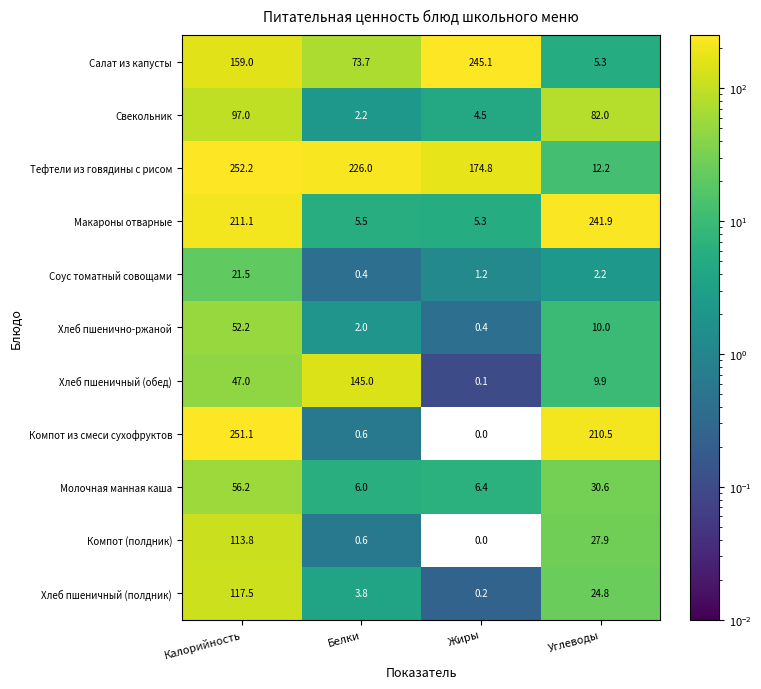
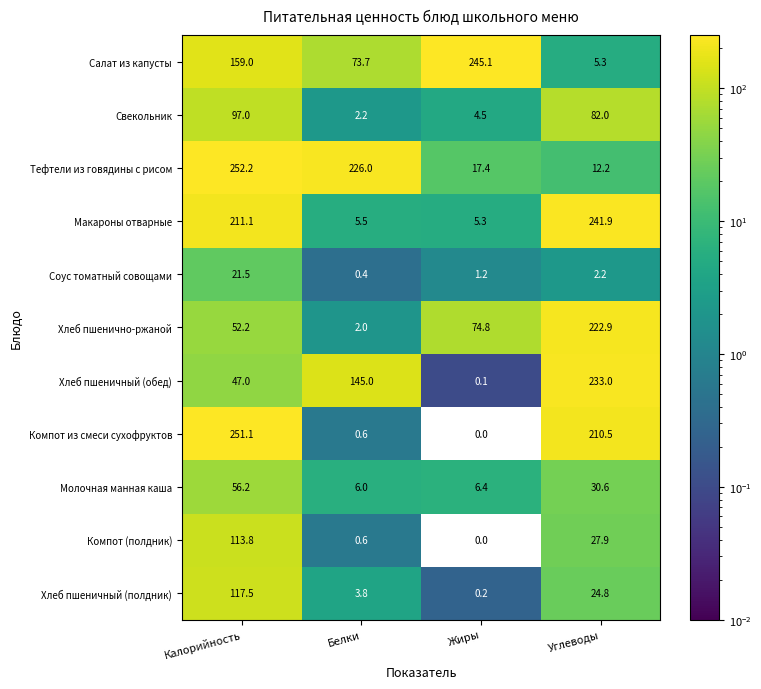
  {
    "Салат из капусты": {
      "Калорийность": 159.0,
      "Белки": 73.7,
      "Жиры": 245.1,
      "Углеводы": 5.3
    },
    "Свекольник": {
      "Калорийность": 97.0,
      "Белки": 2.2,
      "Жиры": 4.5,
      "Углеводы": 82.0
    },
    "Тефтели из говядины с рисом": {
      "Калорийность": 252.2,
      "Белки": 226.0,
-     "Жиры": 174.8,
+     "Жиры": 17.4,
      "Углеводы": 12.2
    },
    "Макароны отварные": {
      "Калорийность": 211.1,
      "Белки": 5.5,
      "Жиры": 5.3,
      "Углеводы": 241.9
    },
    "Соус томатный совощами": {
      "Калорийность": 21.5,
      "Белки": 0.4,
      "Жиры": 1.2,
      "Углеводы": 2.2
    },
    "Хлеб пшенично-ржаной": {
      "Калорийность": 52.2,
      "Белки": 2.0,
-     "Жиры": 0.4,
-     "Углеводы": 10.0
+     "Жиры": 74.8,
+     "Углеводы": 222.9
    },
    "Хлеб пшеничный (обед)": {
      "Калорийность": 47.0,
      "Белки": 145.0,
      "Жиры": 0.1,
-     "Углеводы": 9.9
+     "Углеводы": 233.0
    },
    "Компот из смеси сухофруктов": {
      "Калорийность": 251.1,
      "Белки": 0.6,
      "Жиры": 0.0,
      "Углеводы": 210.5
    },
    "Молочная манная каша": {
      "Калорийность": 56.2,
      "Белки": 6.0,
      "Жиры": 6.4,
      "Углеводы": 30.6
    },
    "Компот (полдник)": {
      "Калорийность": 113.8,
      "Белки": 0.6,
      "Жиры": 0.0,
      "Углеводы": 27.9
    },
    "Хлеб пшеничный (полдник)": {
      "Калорийность": 117.5,
      "Белки": 3.8,
      "Жиры": 0.2,
      "Углеводы": 24.8
    }
  }
